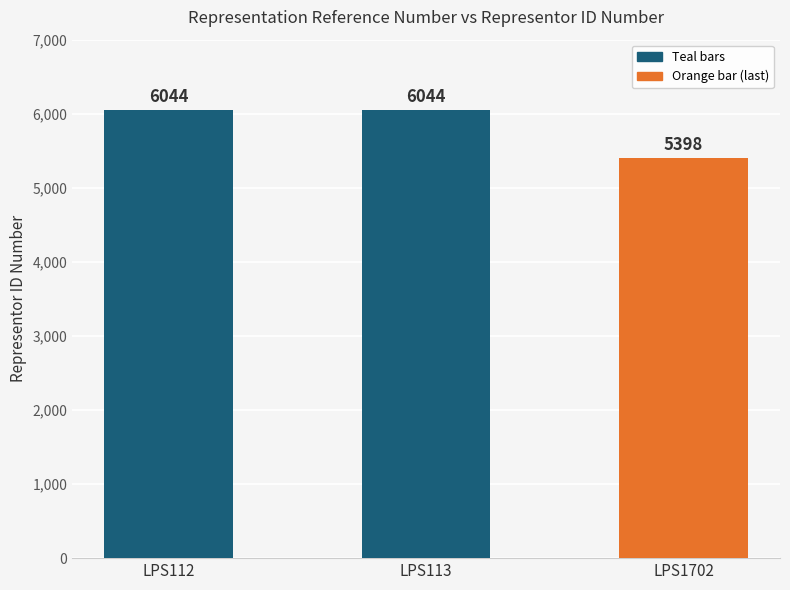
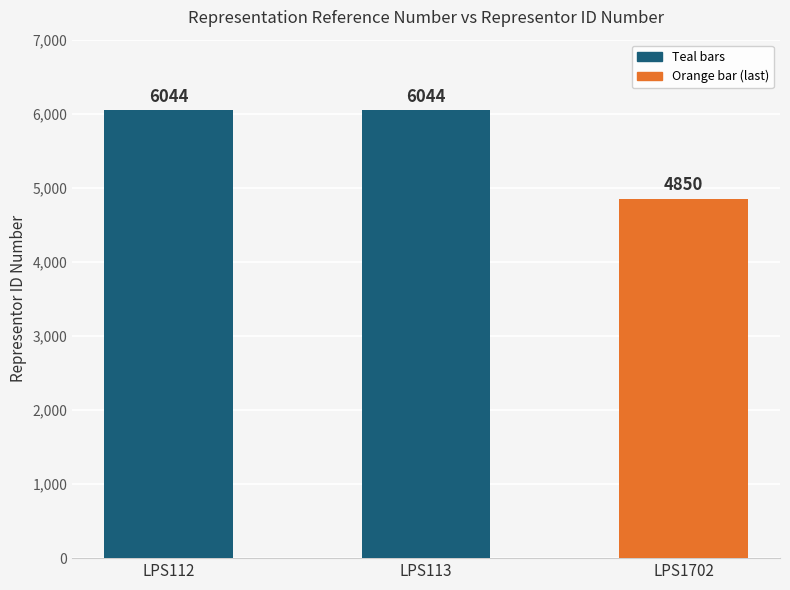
  {
    "LPS112": 6044,
    "LPS113": 6044,
-   "LPS1702": 5398
+   "LPS1702": 4850
  }
